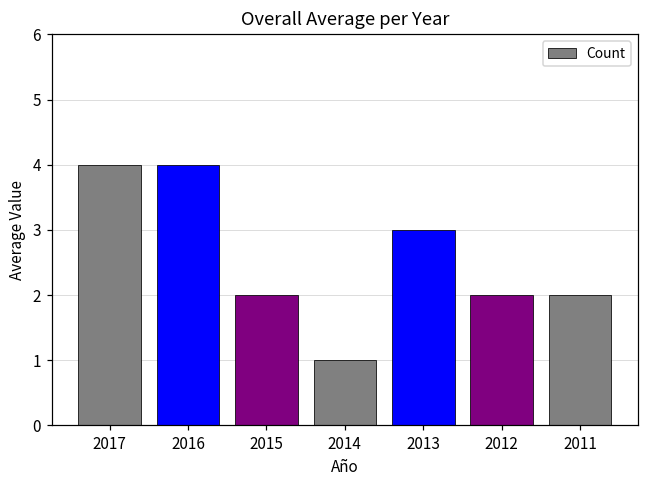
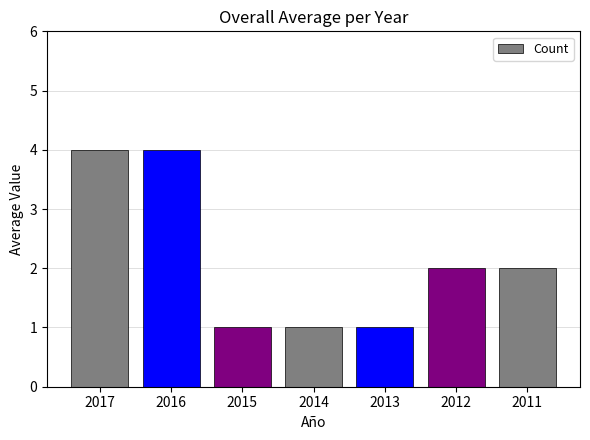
  {
    "2017": 4,
    "2016": 4,
-   "2015": 2,
+   "2015": 1,
    "2014": 1,
-   "2013": 3,
+   "2013": 1,
    "2012": 2,
    "2011": 2
  }
